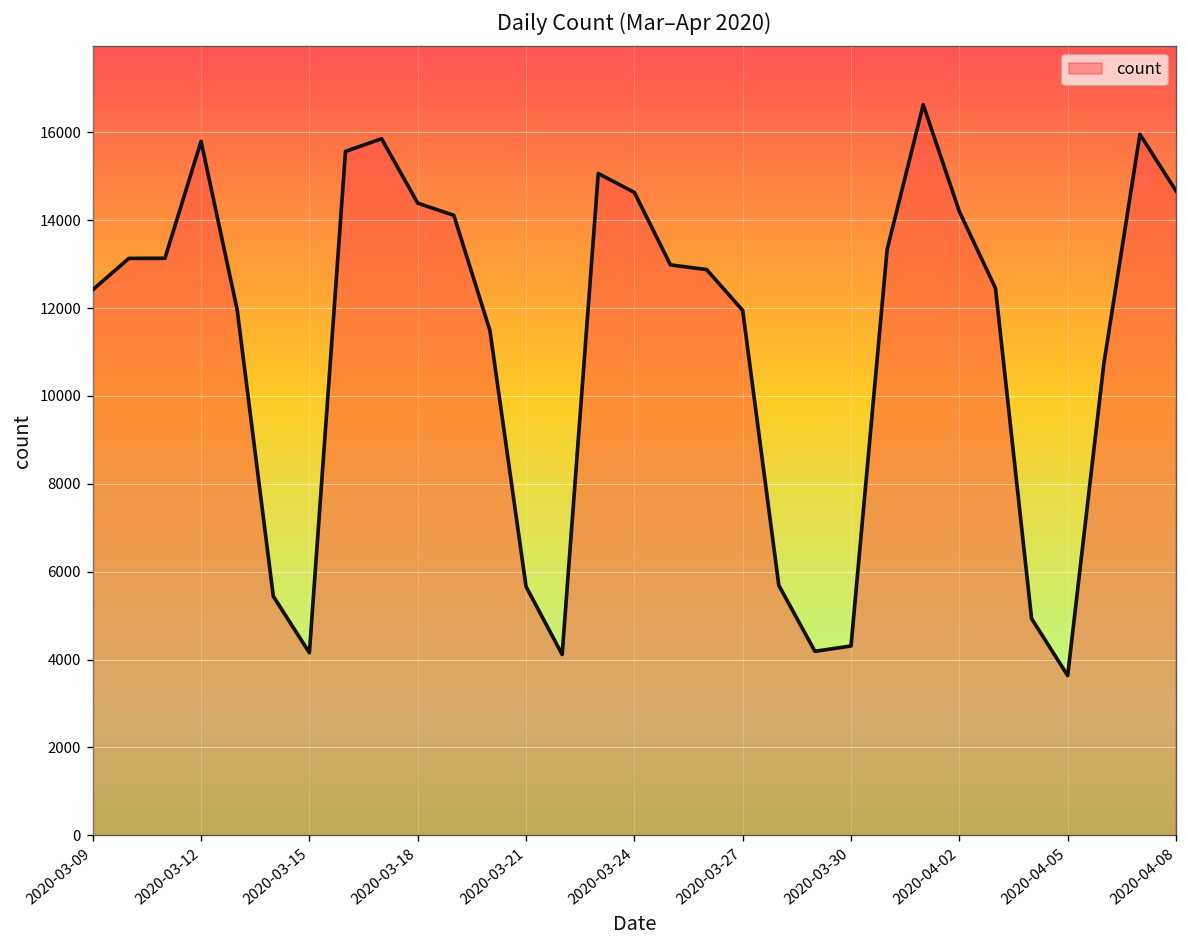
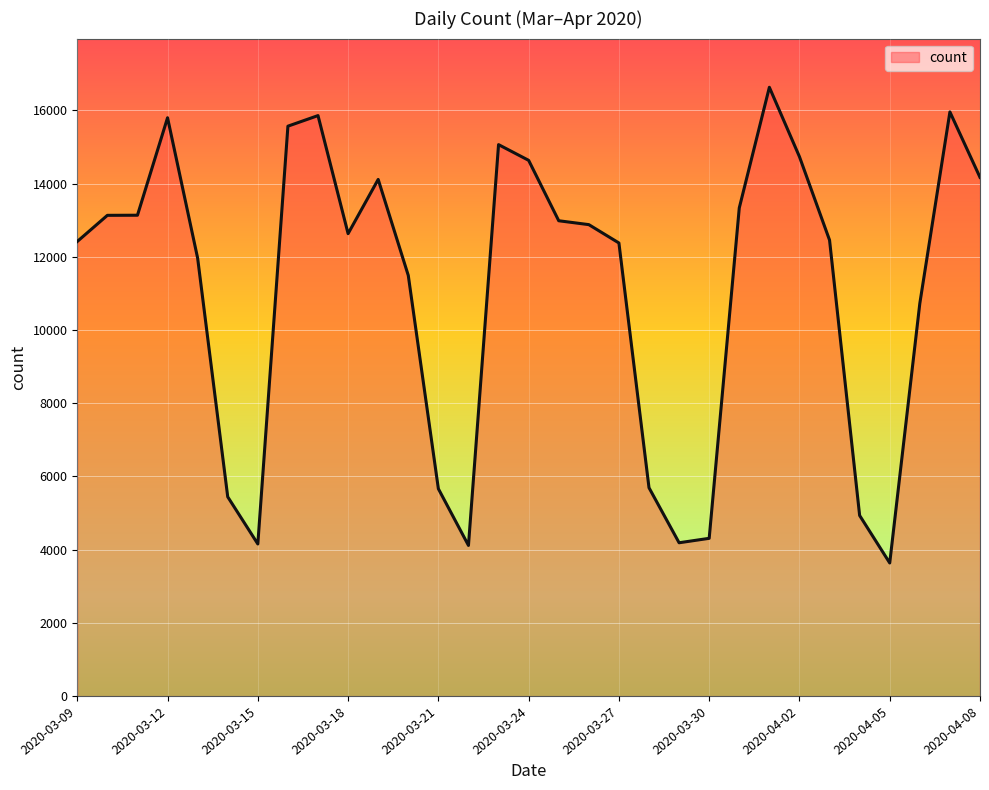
  {
    "2020-03-09": 12400,
    "2020-03-12": 15800,
    "2020-03-15": 4200,
-   "2020-03-18": 14400,
+   "2020-03-18": 12600,
    "2020-03-21": 5700,
    "2020-03-24": 14600,
-   "2020-03-27": 11900,
+   "2020-03-27": 12400,
    "2020-03-30": 4300,
-   "2020-04-02": 14200,
+   "2020-04-02": 14700,
    "2020-04-05": 3600,
-   "2020-04-08": 14700
+   "2020-04-08": 14200
  }
